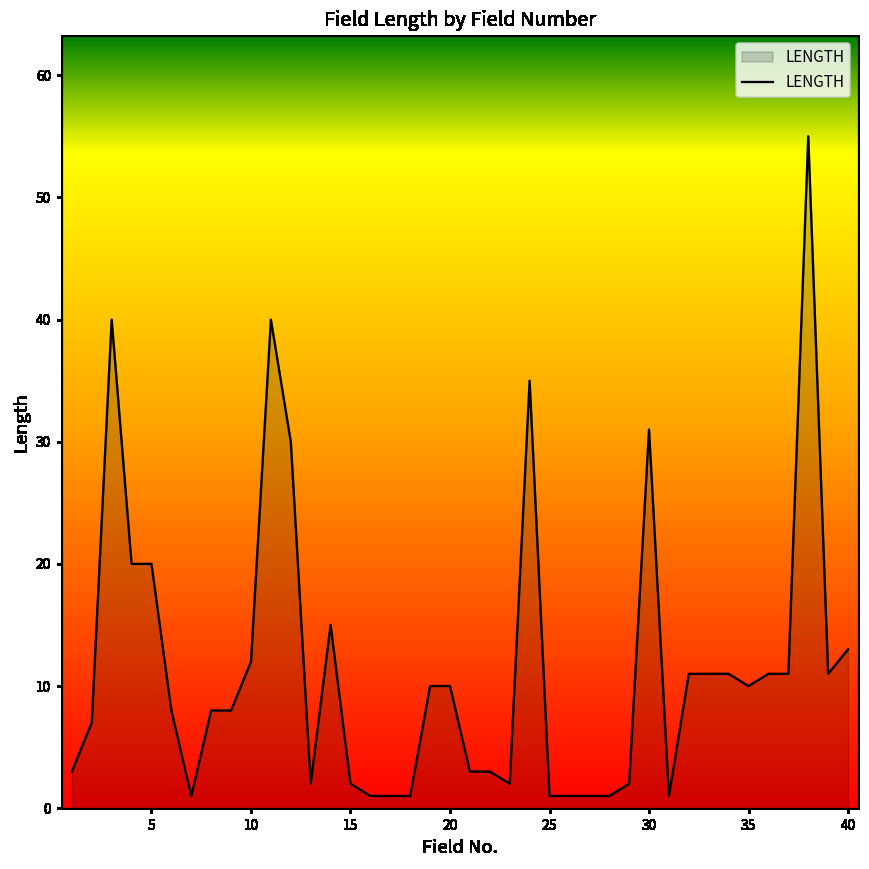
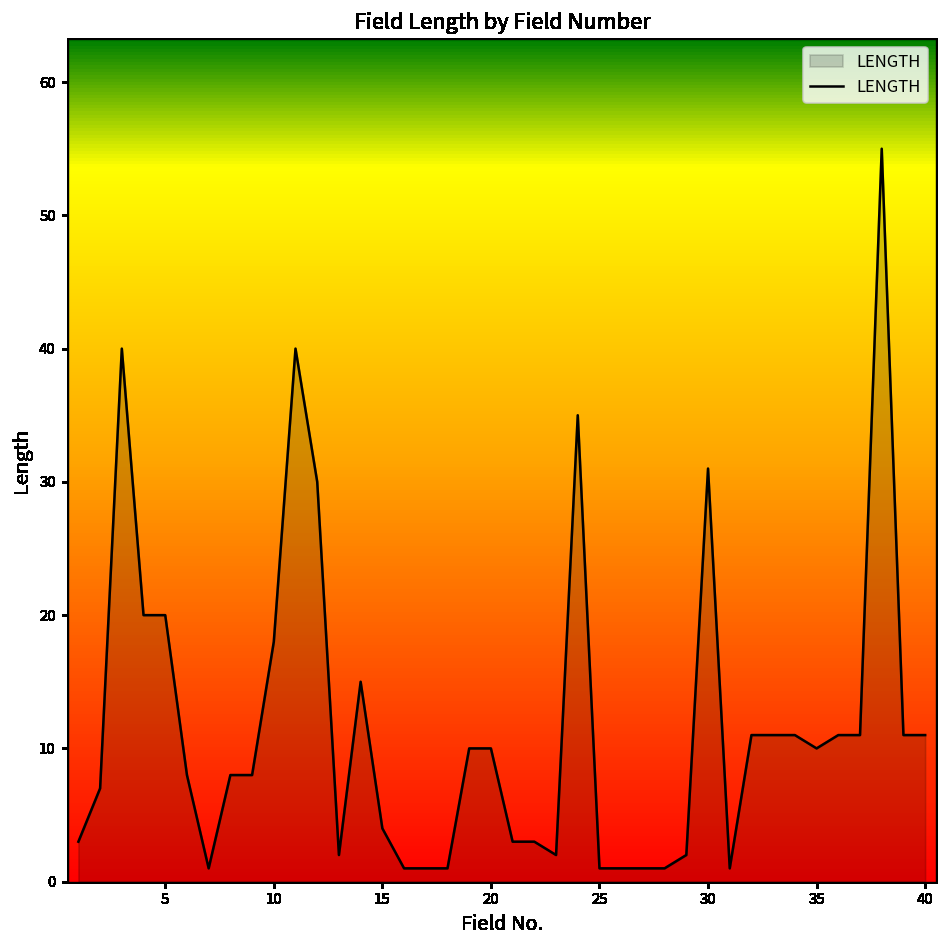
  {
    "5": 20,
-   "10": 12,
-   "15": 2,
+   "10": 18,
+   "15": 4,
    "20": 10,
    "25": 1,
    "30": 31,
    "35": 10,
-   "40": 13
+   "40": 11
  }
